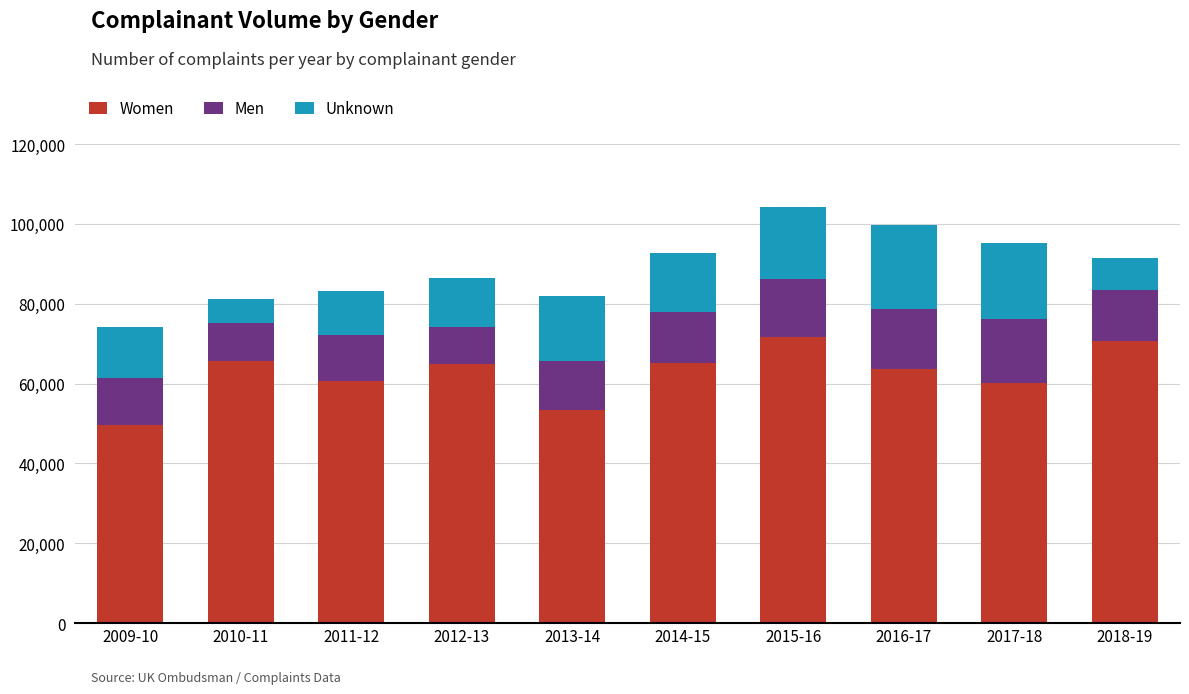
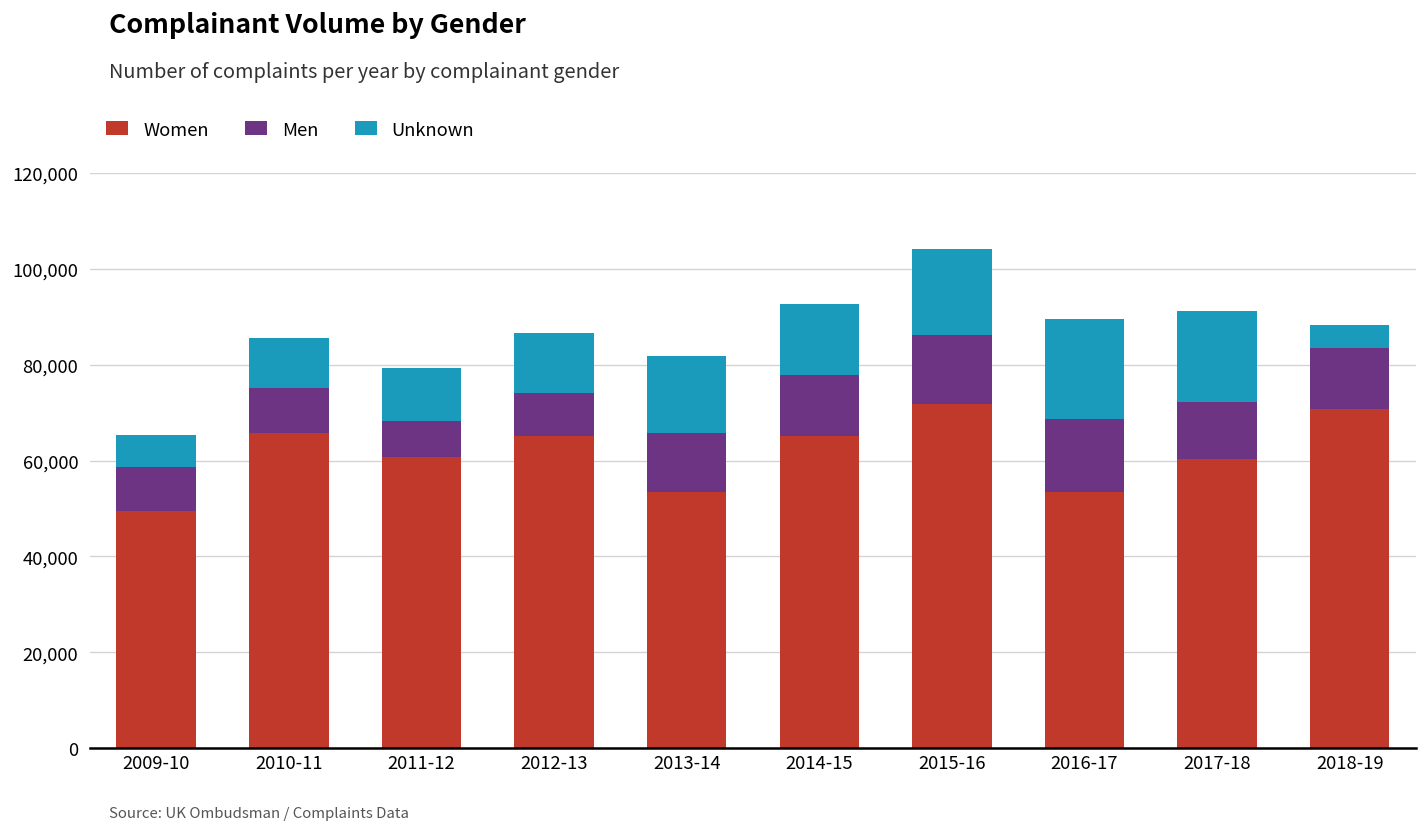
  {
    "Women": {
      "2009-10": "50,000",
      "2010-11": "66,000",
      "2011-12": "61,000",
      "2012-13": "65,000",
      "2013-14": "53,000",
      "2014-15": "65,000",
      "2015-16": "72,000",
-     "2016-17": "64,000",
+     "2016-17": "53,000",
      "2017-18": "60,000",
      "2018-19": "71,000"
    },
    "Men": {
-     "2009-10": "12,000",
+     "2009-10": "9,000",
      "2010-11": "9,000",
-     "2011-12": "11,000",
+     "2011-12": "8,000",
      "2012-13": "9,000",
      "2013-14": "12,000",
      "2014-15": "13,000",
      "2015-16": "14,000",
      "2016-17": "15,000",
-     "2017-18": "16,000",
+     "2017-18": "12,000",
      "2018-19": "13,000"
    },
    "Unknown": {
-     "2009-10": "13,000",
-     "2010-11": "6,000",
+     "2009-10": "7,000",
+     "2010-11": "11,000",
      "2011-12": "11,000",
      "2012-13": "13,000",
      "2013-14": "16,000",
      "2014-15": "15,000",
      "2015-16": "18,000",
      "2016-17": "21,000",
      "2017-18": "19,000",
-     "2018-19": "8,000"
+     "2018-19": "5,000"
    }
  }
